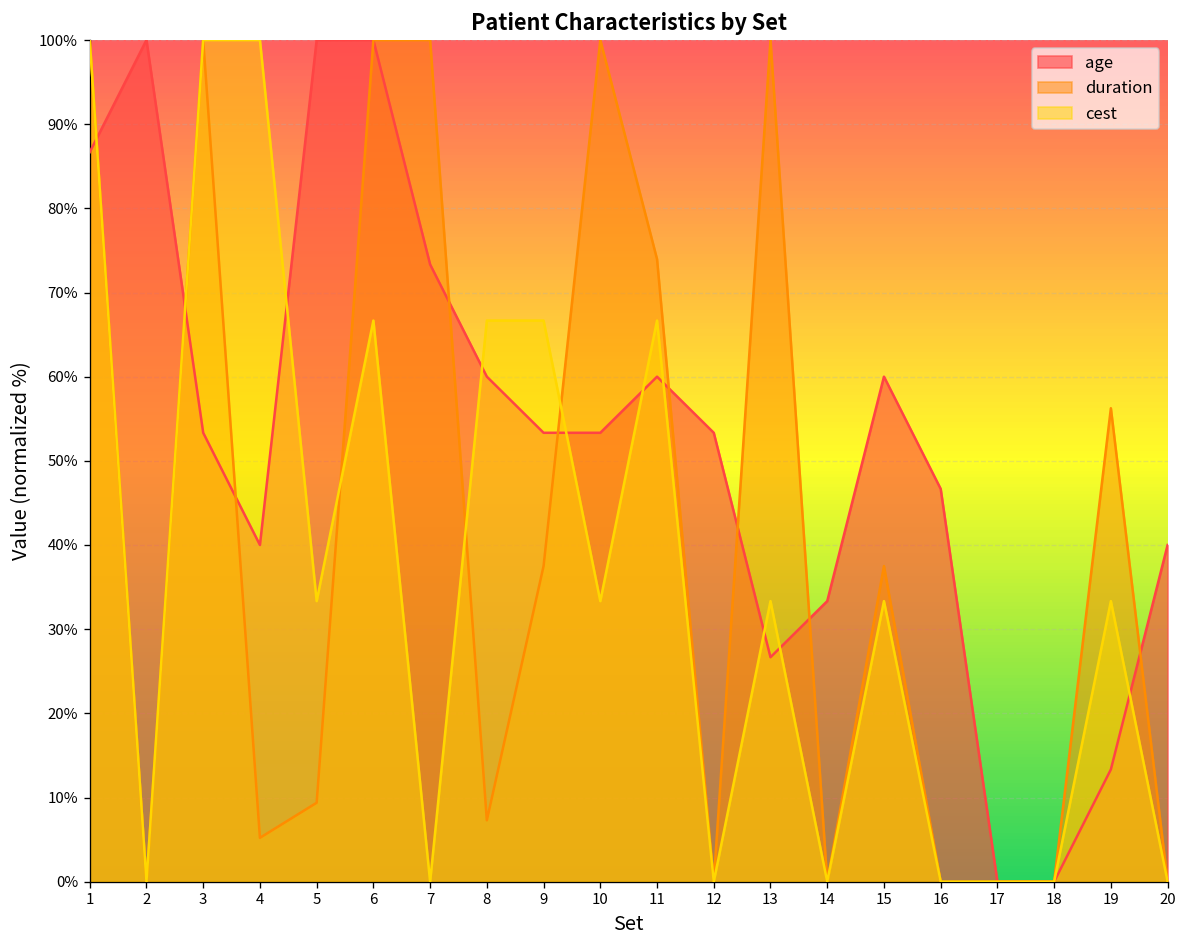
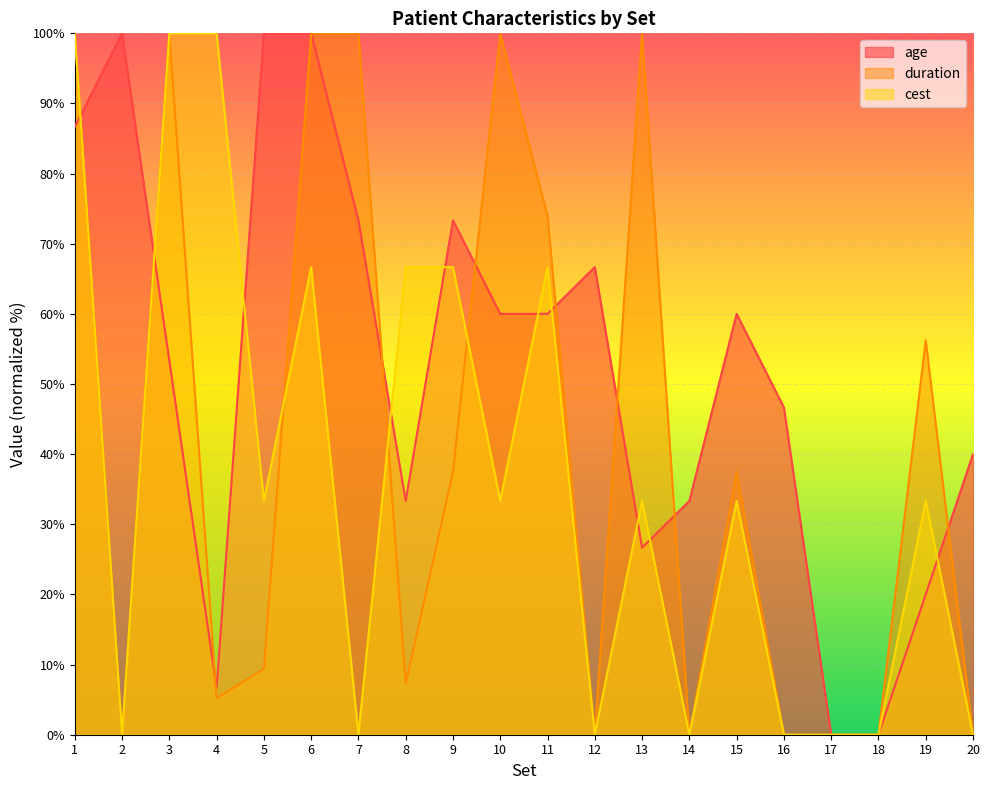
  {
    "age": {
      "1": "87%",
      "2": "100%",
      "3": "53%",
-     "4": "40%",
+     "4": "7%",
      "5": "100%",
      "7": "73%",
-     "8": "60%",
-     "9": "53%",
-     "10": "53%",
+     "8": "33%",
+     "9": "73%",
+     "10": "60%",
      "11": "60%",
-     "12": "53%",
+     "12": "67%",
      "13": "27%",
      "14": "33%",
      "15": "60%",
      "16": "47%",
-     "19": "13%",
+     "19": "20%",
      "20": "40%"
    }
  }
